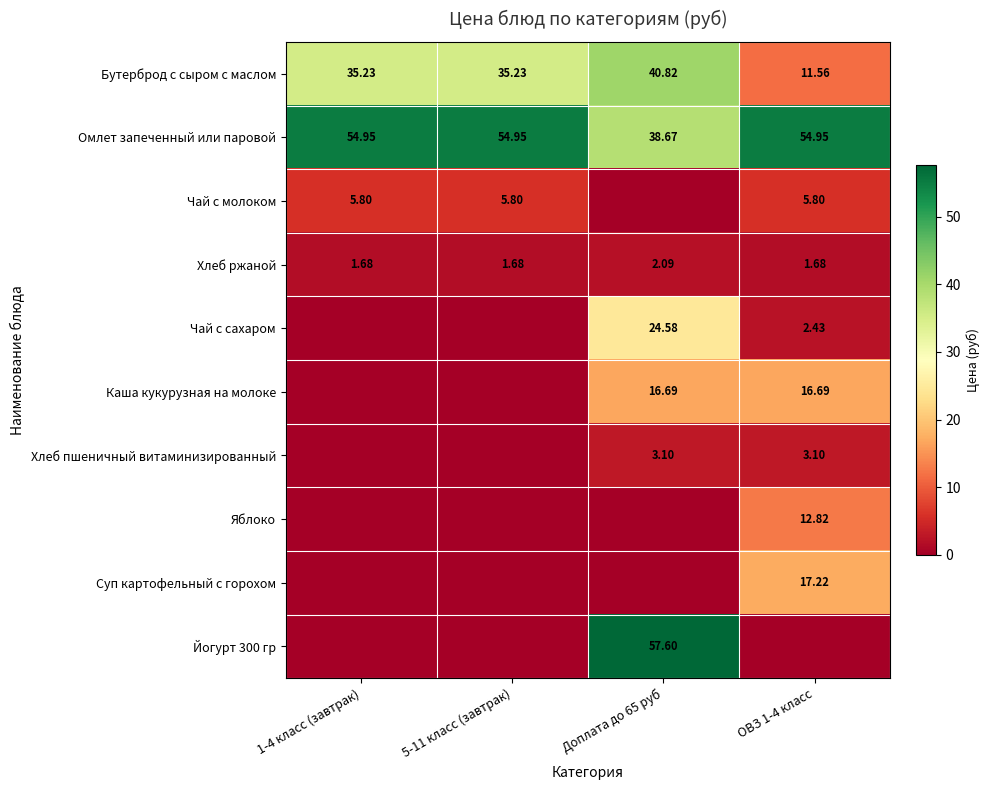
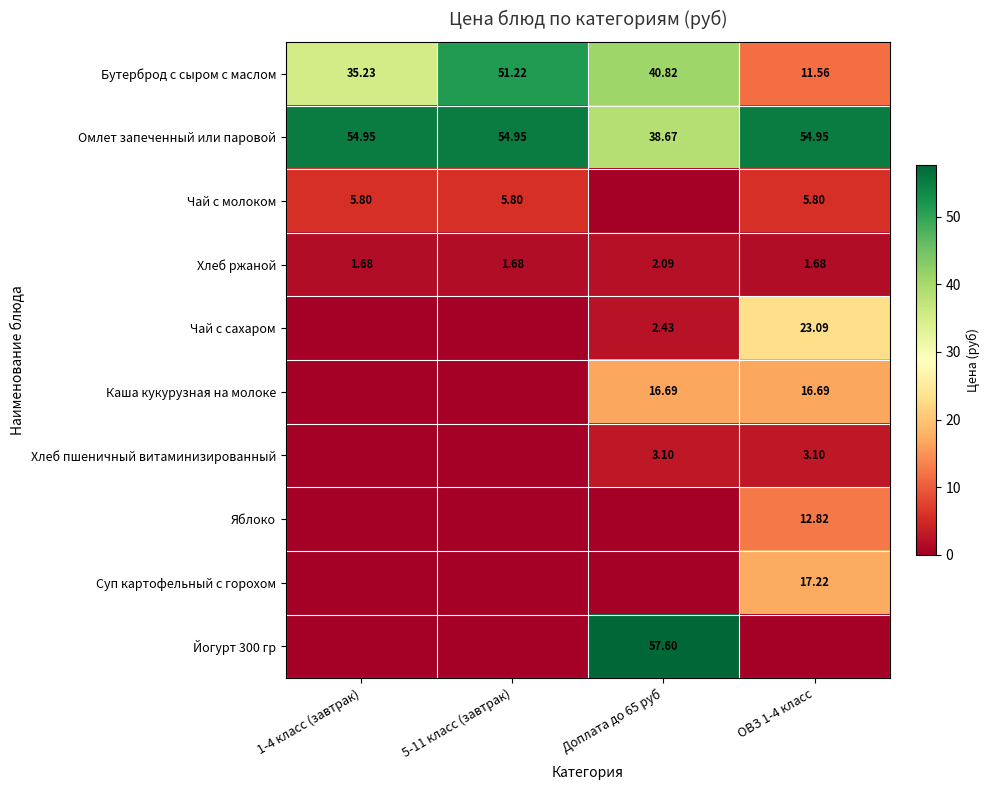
  {
    "Бутерброд с сыром с маслом": {
      "1-4 класс (завтрак)": 35.23,
-     "5-11 класс (завтрак)": 35.23,
+     "5-11 класс (завтрак)": 51.22,
      "Доплата до 65 руб": 40.82,
      "ОВЗ 1-4 класс": 11.56
    },
    "Омлет запеченный или паровой": {
      "1-4 класс (завтрак)": 54.95,
      "5-11 класс (завтрак)": 54.95,
      "Доплата до 65 руб": 38.67,
      "ОВЗ 1-4 класс": 54.95
    },
    "Чай с молоком": {
      "1-4 класс (завтрак)": 5.80,
      "5-11 класс (завтрак)": 5.80,
      "ОВЗ 1-4 класс": 5.80
    },
    "Хлеб ржаной": {
      "1-4 класс (завтрак)": 1.68,
      "5-11 класс (завтрак)": 1.68,
      "Доплата до 65 руб": 2.09,
      "ОВЗ 1-4 класс": 1.68
    },
    "Чай с сахаром": {
-     "Доплата до 65 руб": 24.58,
-     "ОВЗ 1-4 класс": 2.43
+     "Доплата до 65 руб": 2.43,
+     "ОВЗ 1-4 класс": 23.09
    },
    "Каша кукурузная на молоке": {
      "Доплата до 65 руб": 16.69,
      "ОВЗ 1-4 класс": 16.69
    },
    "Хлеб пшеничный витаминизированный": {
      "Доплата до 65 руб": 3.10,
      "ОВЗ 1-4 класс": 3.10
    },
    "Яблоко": {
      "ОВЗ 1-4 класс": 12.82
    },
    "Суп картофельный с горохом": {
      "ОВЗ 1-4 класс": 17.22
    },
    "Йогурт 300 гр": {
      "Доплата до 65 руб": 57.60
    }
  }
